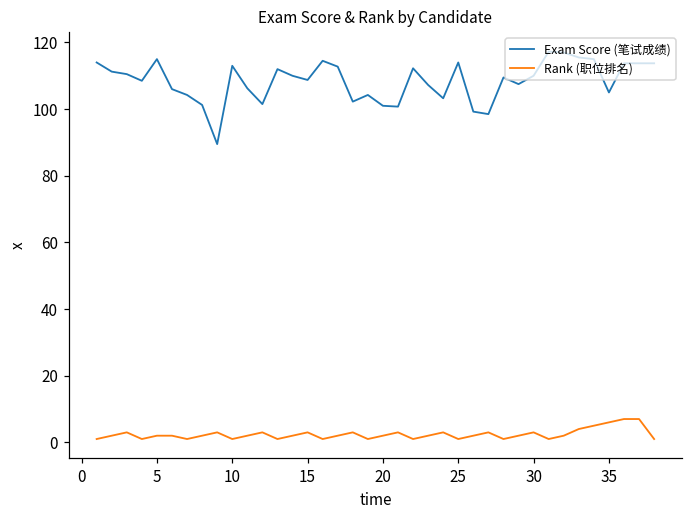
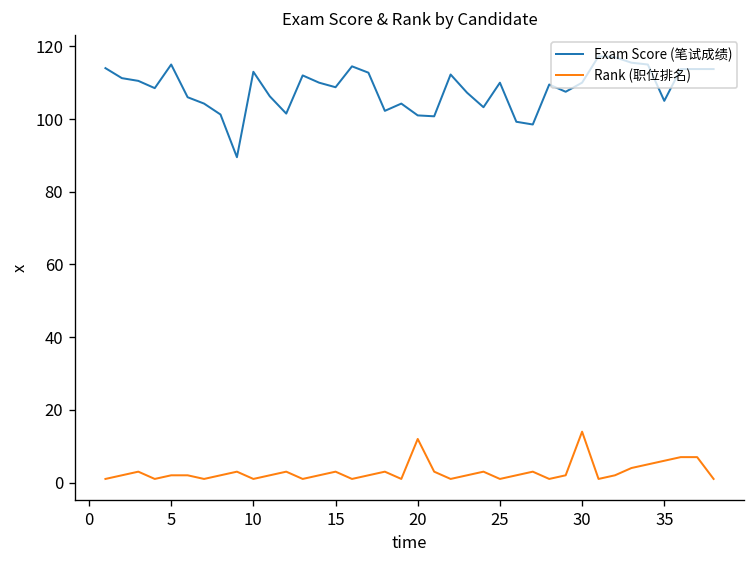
  {
    "Exam Score (笔试成绩)": {
      "5": 115,
      "10": 113,
      "15": 109,
      "20": 101,
-     "25": 114,
+     "25": 110,
      "35": 105
    },
    "Rank (职位排名)": {
      "5": 2,
      "10": 1,
      "15": 3,
-     "20": 2,
+     "20": 12,
      "25": 1,
-     "30": 3,
+     "30": 14,
      "35": 6
    }
  }
